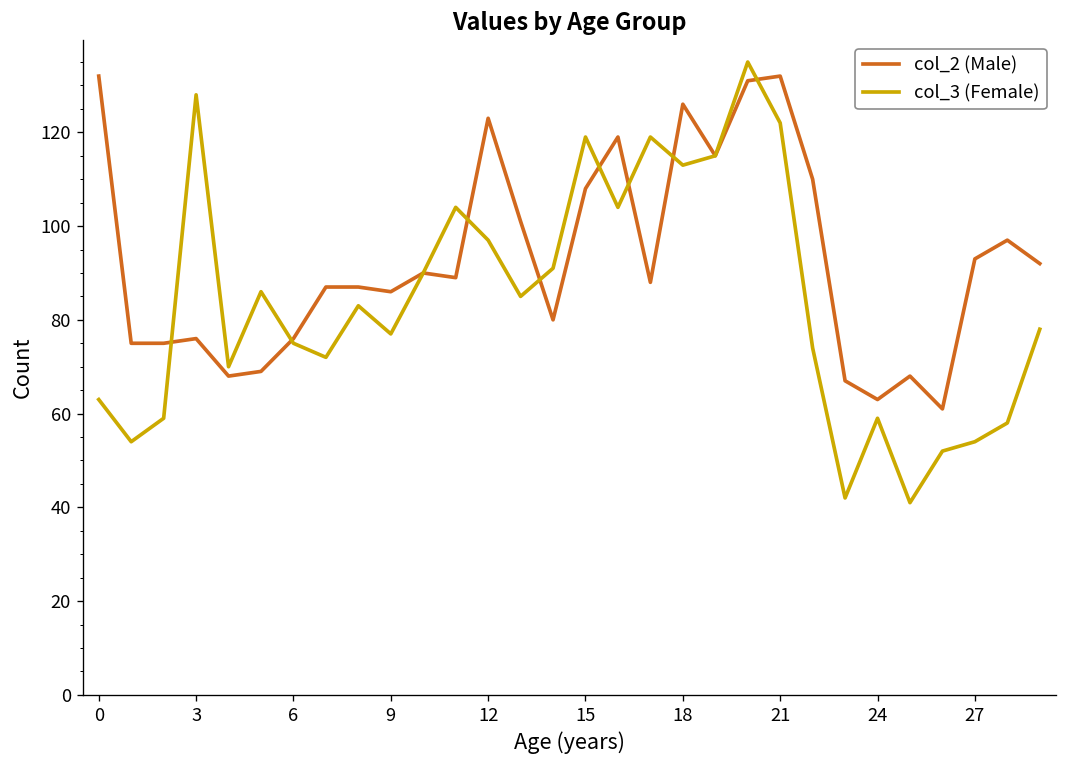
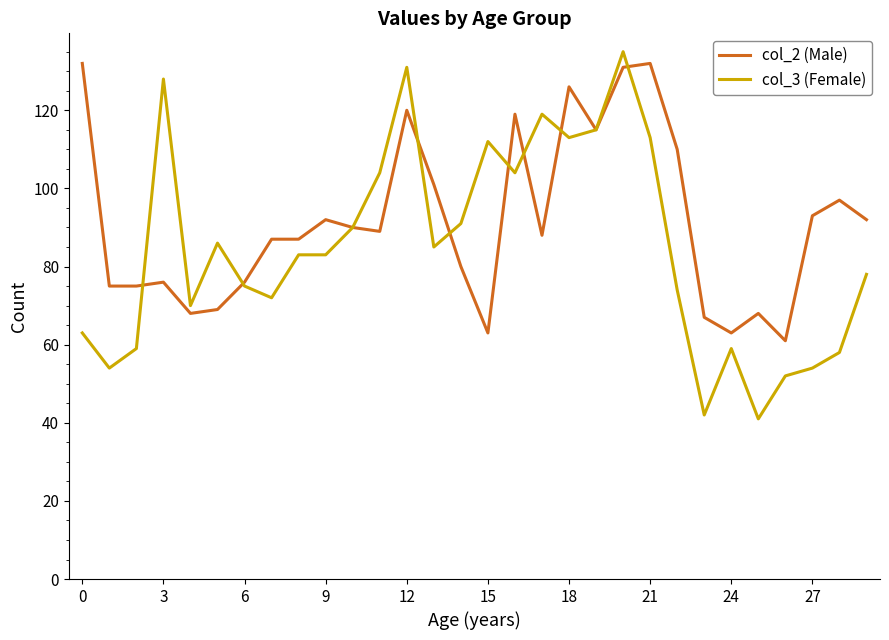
  {
    "col_2 (Male)": {
      "0": 132,
      "3": 76,
      "6": 76,
-     "9": 86,
-     "12": 123,
-     "15": 108,
+     "9": 92,
+     "12": 120,
+     "15": 63,
      "18": 126,
      "21": 132,
      "24": 63,
      "27": 93
    },
    "col_3 (Female)": {
      "0": 63,
      "3": 128,
      "6": 75,
-     "9": 77,
-     "12": 97,
-     "15": 119,
+     "9": 83,
+     "12": 131,
+     "15": 112,
      "18": 113,
-     "21": 122,
+     "21": 113,
      "24": 59,
      "27": 54
    }
  }
